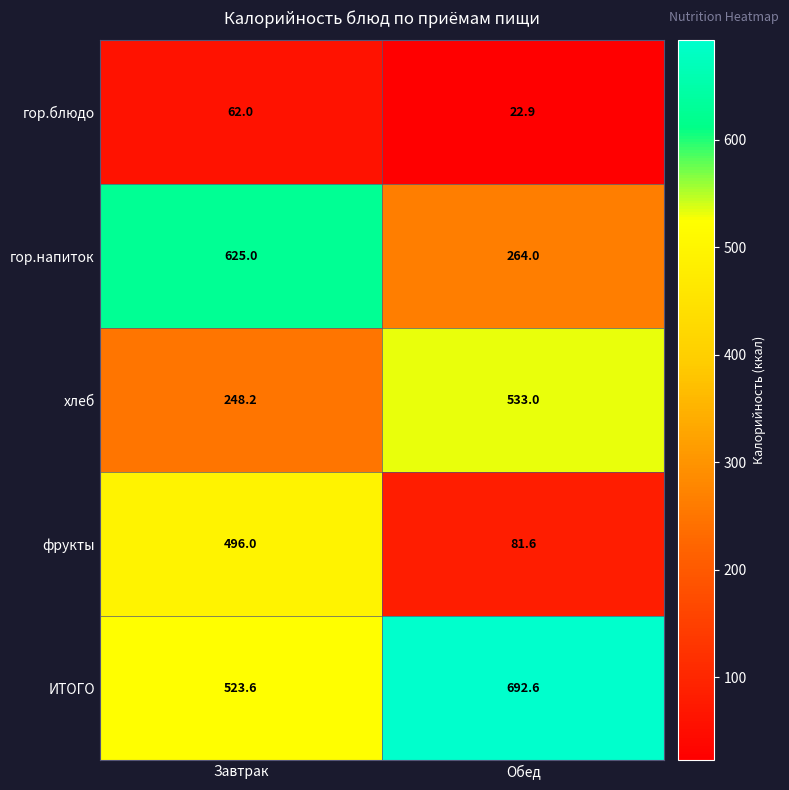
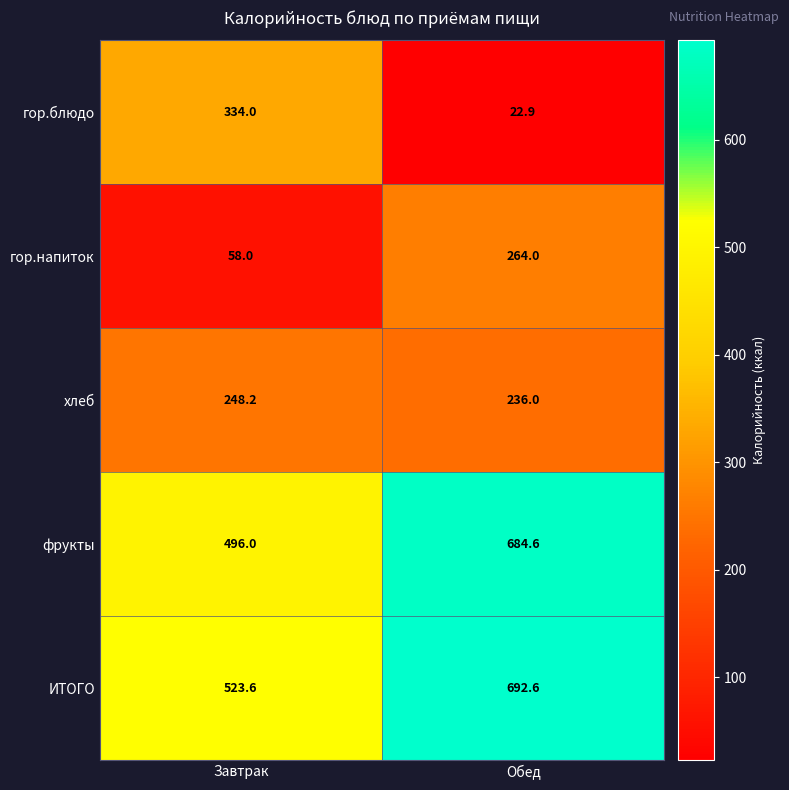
  {
    "гор.блюдо": {
-     "Завтрак": 62.0,
+     "Завтрак": 334.0,
      "Обед": 22.9
    },
    "гор.напиток": {
-     "Завтрак": 625.0,
+     "Завтрак": 58.0,
      "Обед": 264.0
    },
    "хлеб": {
      "Завтрак": 248.2,
-     "Обед": 533.0
+     "Обед": 236.0
    },
    "фрукты": {
      "Завтрак": 496.0,
-     "Обед": 81.6
+     "Обед": 684.6
    },
    "ИТОГО": {
      "Завтрак": 523.6,
      "Обед": 692.6
    }
  }
